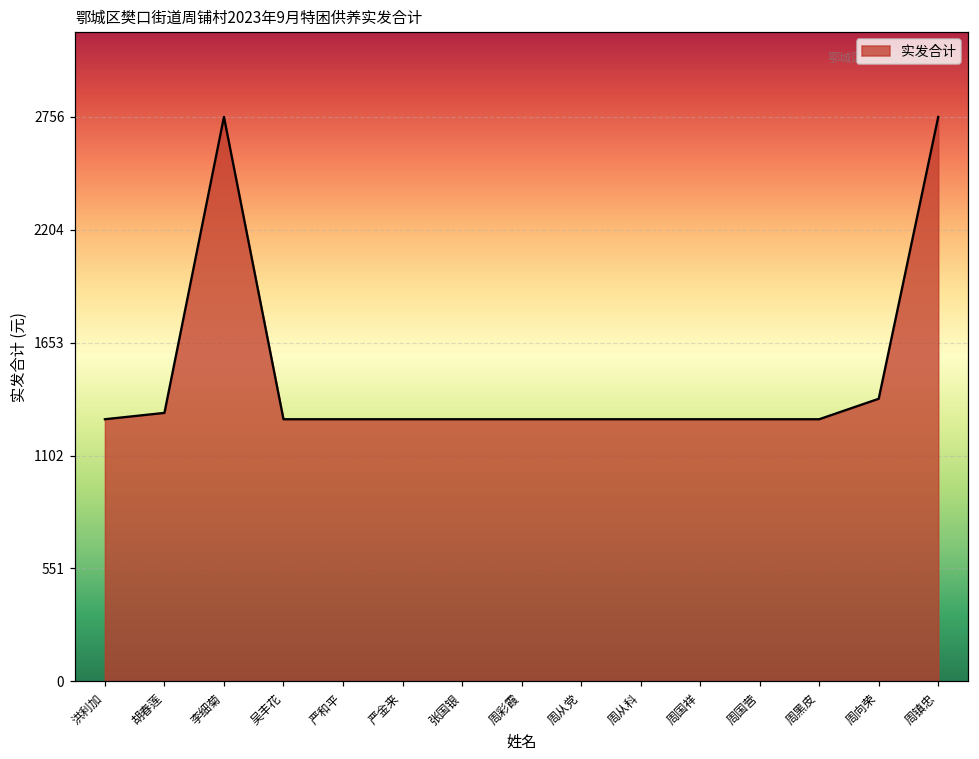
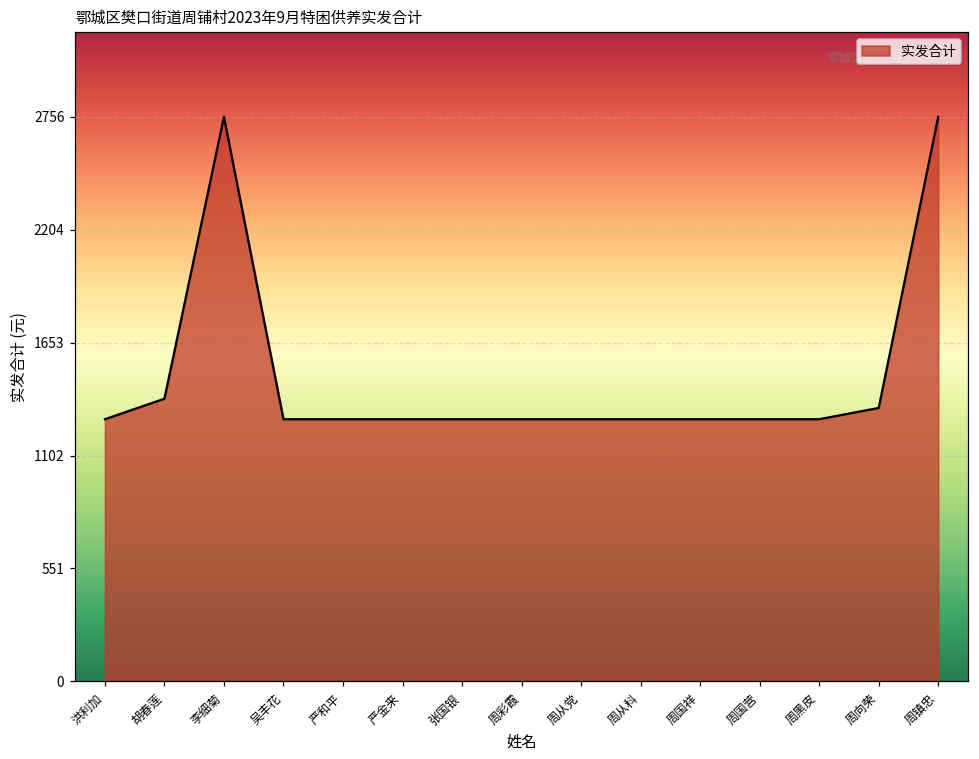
  {
    "洪利加": 1280,
-   "胡春莲": 1310,
+   "胡春莲": 1380,
    "李细菊": 2760,
    "吴丰花": 1280,
    "严和平": 1280,
    "严金来": 1280,
    "张国银": 1280,
    "周彩霞": 1280,
    "周从党": 1280,
    "周从科": 1280,
    "周国祥": 1280,
    "周国营": 1280,
    "周黑皮": 1280,
-   "周向荣": 1380,
+   "周向荣": 1340,
    "周镇忠": 2760
  }
